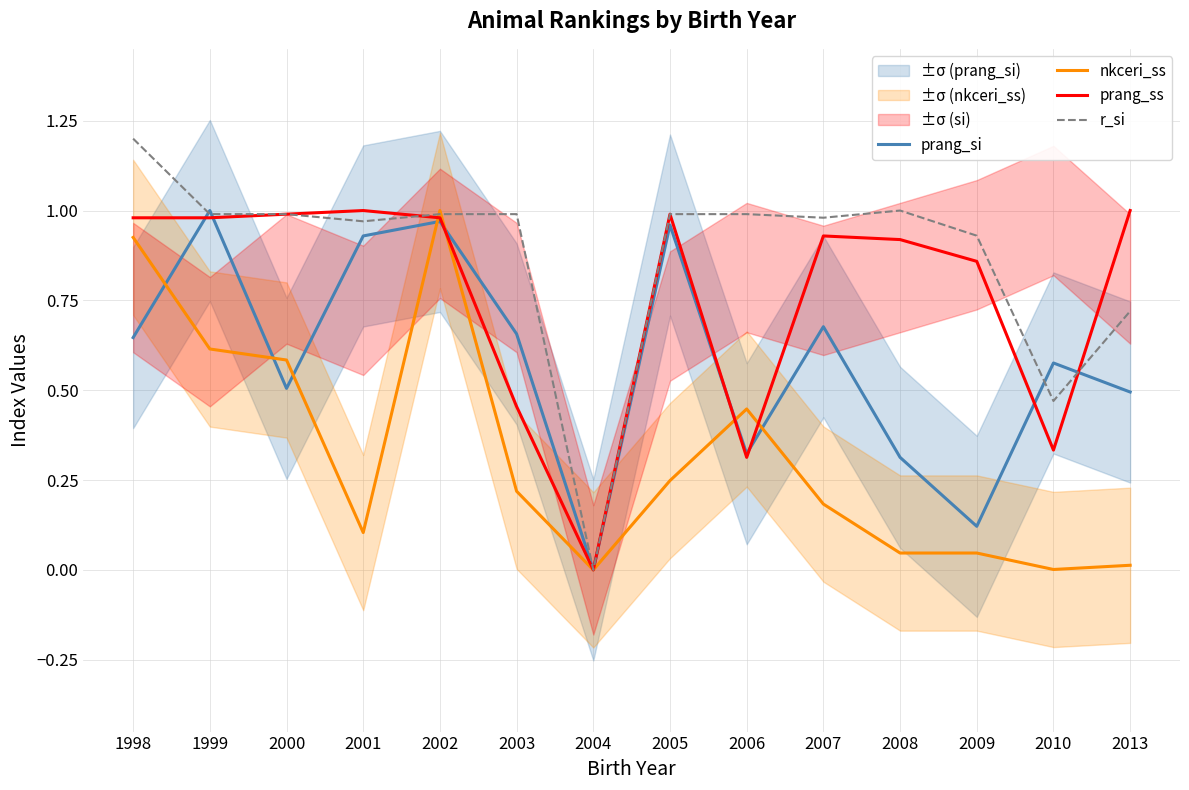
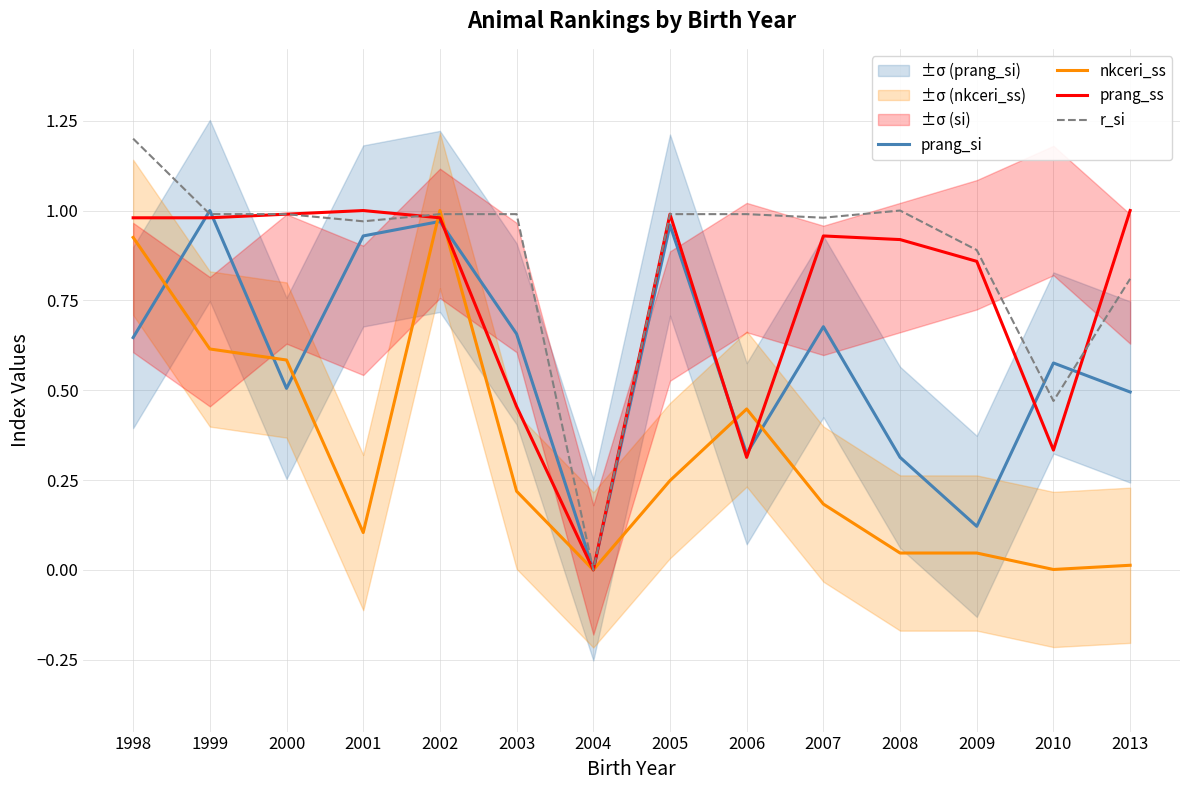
  {
    "r_si": {
      "1998": 1.20,
      "1999": 0.99,
      "2001": 0.97,
      "2002": 0.99,
      "2003": 0.99,
      "2006": 0.99,
      "2007": 0.98,
      "2008": 1.00,
-     "2009": 0.93,
+     "2009": 0.89,
      "2010": 0.47,
-     "2013": 0.72
+     "2013": 0.81
    }
  }
